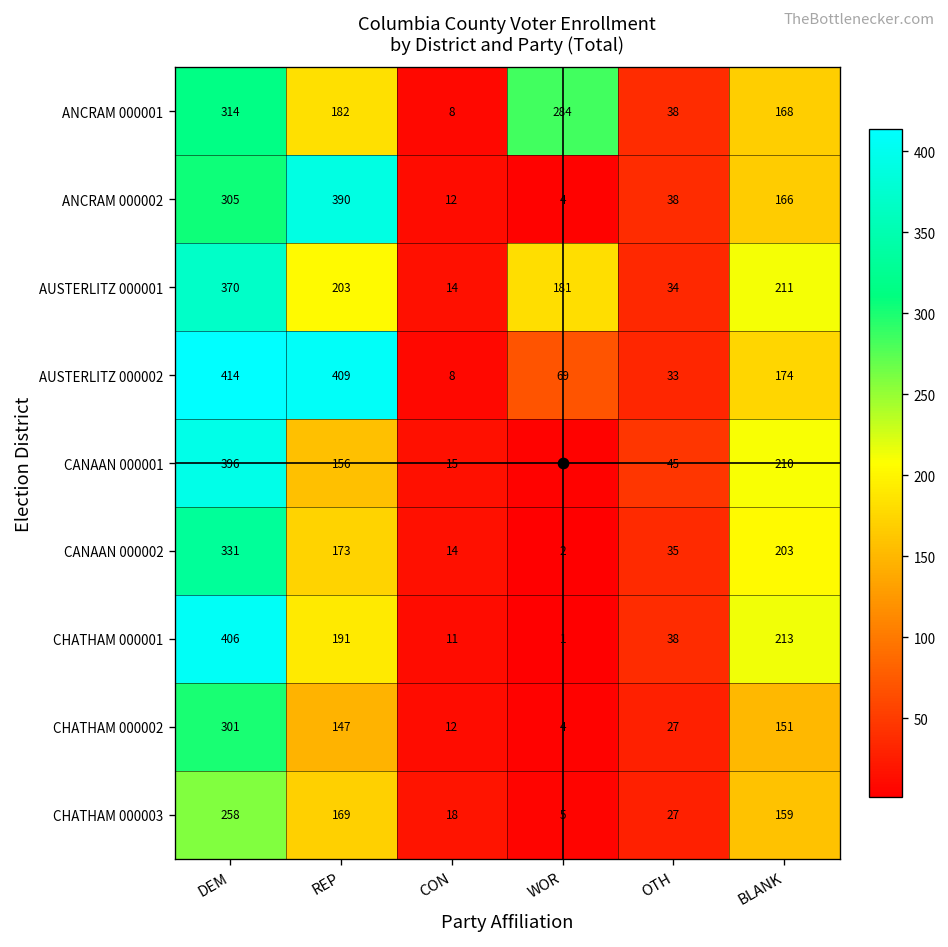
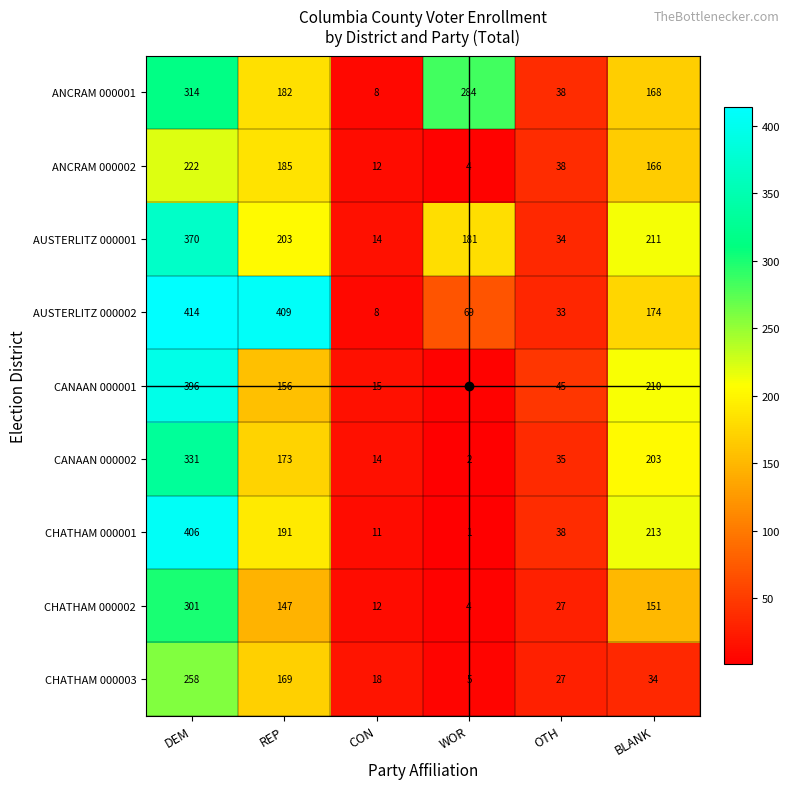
  {
    "ANCRAM 000001": {
      "DEM": 314,
      "REP": 182,
      "CON": 8,
      "WOR": 284,
      "OTH": 38,
      "BLANK": 168
    },
    "ANCRAM 000002": {
-     "DEM": 305,
-     "REP": 390,
+     "DEM": 222,
+     "REP": 185,
      "CON": 12,
      "WOR": 4,
      "OTH": 38,
      "BLANK": 166
    },
    "AUSTERLITZ 000001": {
      "DEM": 370,
      "REP": 203,
      "CON": 14,
      "WOR": 181,
      "OTH": 34,
      "BLANK": 211
    },
    "AUSTERLITZ 000002": {
      "DEM": 414,
      "REP": 409,
      "CON": 8,
      "WOR": 69,
      "OTH": 33,
      "BLANK": 174
    },
    "CANAAN 000001": {
      "DEM": 396,
      "REP": 156,
      "CON": 15,
      "OTH": 45,
      "BLANK": 210
    },
    "CANAAN 000002": {
      "DEM": 331,
      "REP": 173,
      "CON": 14,
      "WOR": 2,
      "OTH": 35,
      "BLANK": 203
    },
    "CHATHAM 000001": {
      "DEM": 406,
      "REP": 191,
      "CON": 11,
      "WOR": 1,
      "OTH": 38,
      "BLANK": 213
    },
    "CHATHAM 000002": {
      "DEM": 301,
      "REP": 147,
      "CON": 12,
      "WOR": 4,
      "OTH": 27,
      "BLANK": 151
    },
    "CHATHAM 000003": {
      "DEM": 258,
      "REP": 169,
      "CON": 18,
      "WOR": 5,
      "OTH": 27,
-     "BLANK": 159
+     "BLANK": 34
    }
  }
